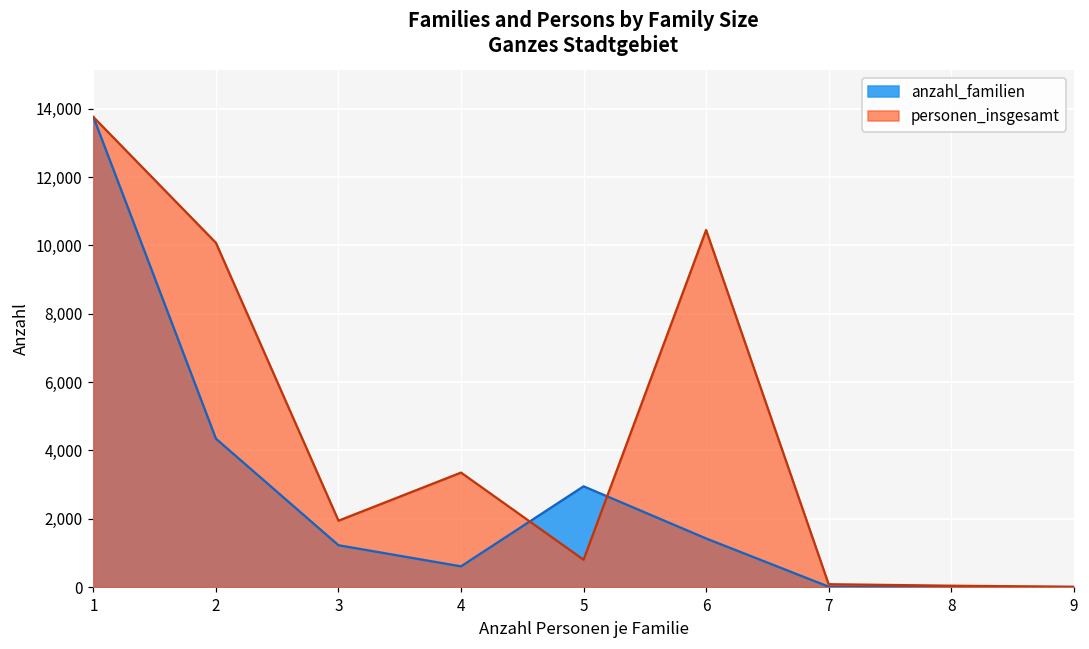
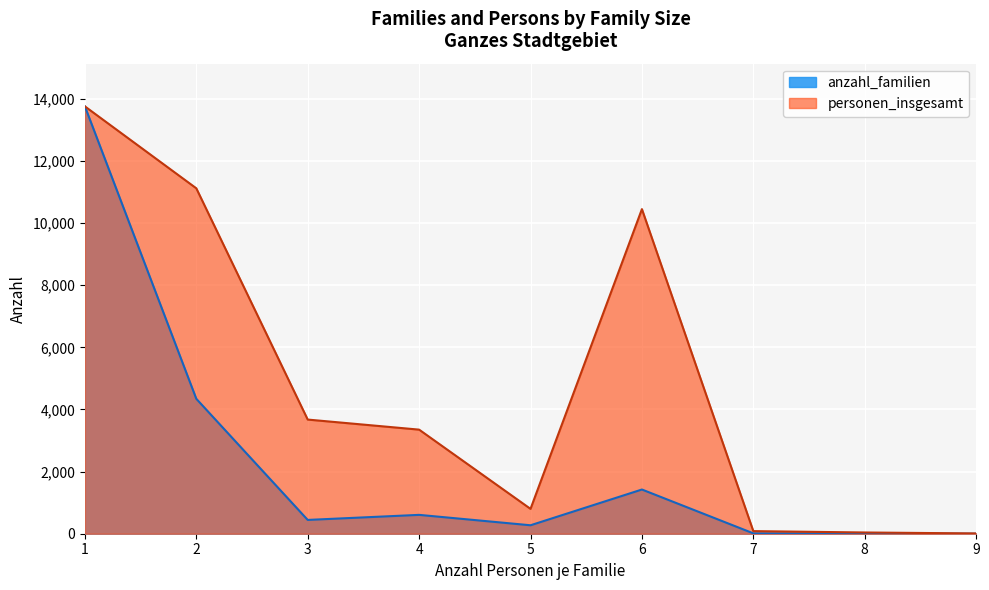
  {
    "anzahl_familien": {
      "2": "4,300",
-     "3": "1,200",
+     "3": "400",
      "4": "600",
-     "5": "2,900",
+     "5": "300",
      "6": "1,400"
    },
    "personen_insgesamt": {
-     "2": "10,100",
-     "3": "1,900",
+     "2": "11,100",
+     "3": "3,700",
      "4": "3,400",
      "5": "800",
      "6": "10,500"
    }
  }
